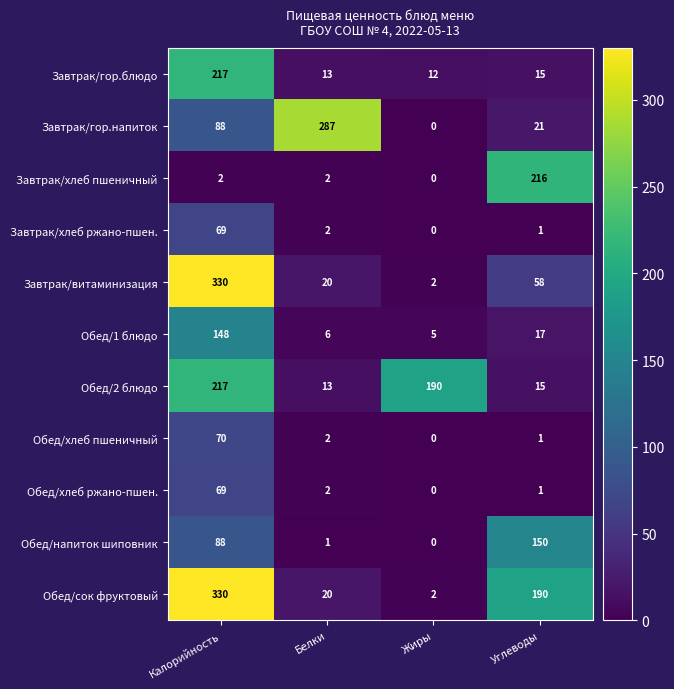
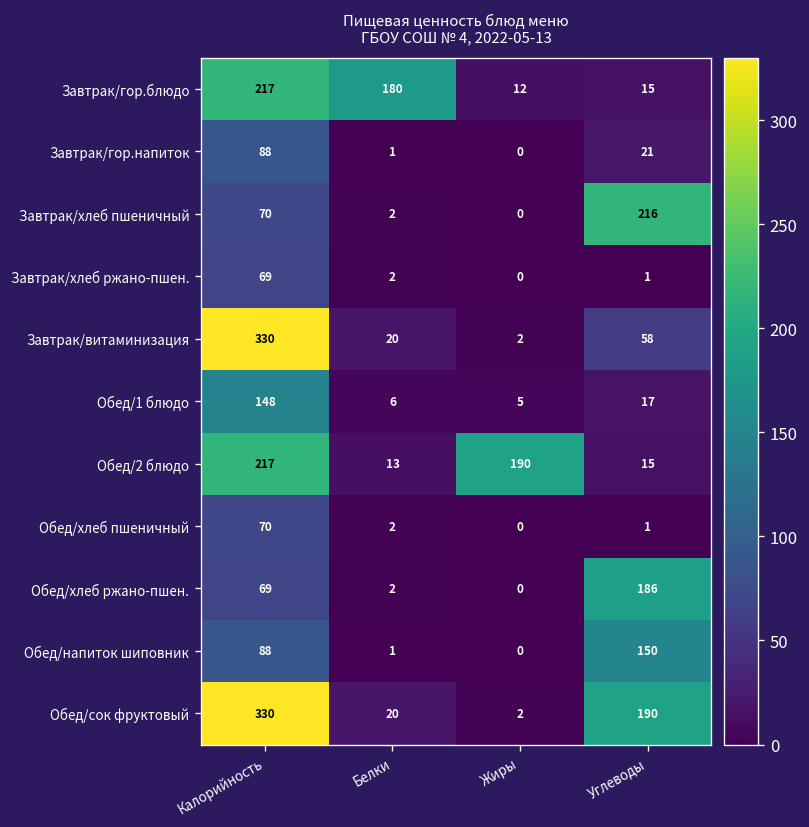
  {
    "Завтрак/гор.блюдо": {
      "Калорийность": 217,
-     "Белки": 13,
+     "Белки": 180,
      "Жиры": 12,
      "Углеводы": 15
    },
    "Завтрак/гор.напиток": {
      "Калорийность": 88,
-     "Белки": 287,
+     "Белки": 1,
      "Жиры": 0,
      "Углеводы": 21
    },
    "Завтрак/хлеб пшеничный": {
-     "Калорийность": 2,
+     "Калорийность": 70,
      "Белки": 2,
      "Жиры": 0,
      "Углеводы": 216
    },
    "Завтрак/хлеб ржано-пшен.": {
      "Калорийность": 69,
      "Белки": 2,
      "Жиры": 0,
      "Углеводы": 1
    },
    "Завтрак/витаминизация": {
      "Калорийность": 330,
      "Белки": 20,
      "Жиры": 2,
      "Углеводы": 58
    },
    "Обед/1 блюдо": {
      "Калорийность": 148,
      "Белки": 6,
      "Жиры": 5,
      "Углеводы": 17
    },
    "Обед/2 блюдо": {
      "Калорийность": 217,
      "Белки": 13,
      "Жиры": 190,
      "Углеводы": 15
    },
    "Обед/хлеб пшеничный": {
      "Калорийность": 70,
      "Белки": 2,
      "Жиры": 0,
      "Углеводы": 1
    },
    "Обед/хлеб ржано-пшен.": {
      "Калорийность": 69,
      "Белки": 2,
      "Жиры": 0,
-     "Углеводы": 1
+     "Углеводы": 186
    },
    "Обед/напиток шиповник": {
      "Калорийность": 88,
      "Белки": 1,
      "Жиры": 0,
      "Углеводы": 150
    },
    "Обед/сок фруктовый": {
      "Калорийность": 330,
      "Белки": 20,
      "Жиры": 2,
      "Углеводы": 190
    }
  }
